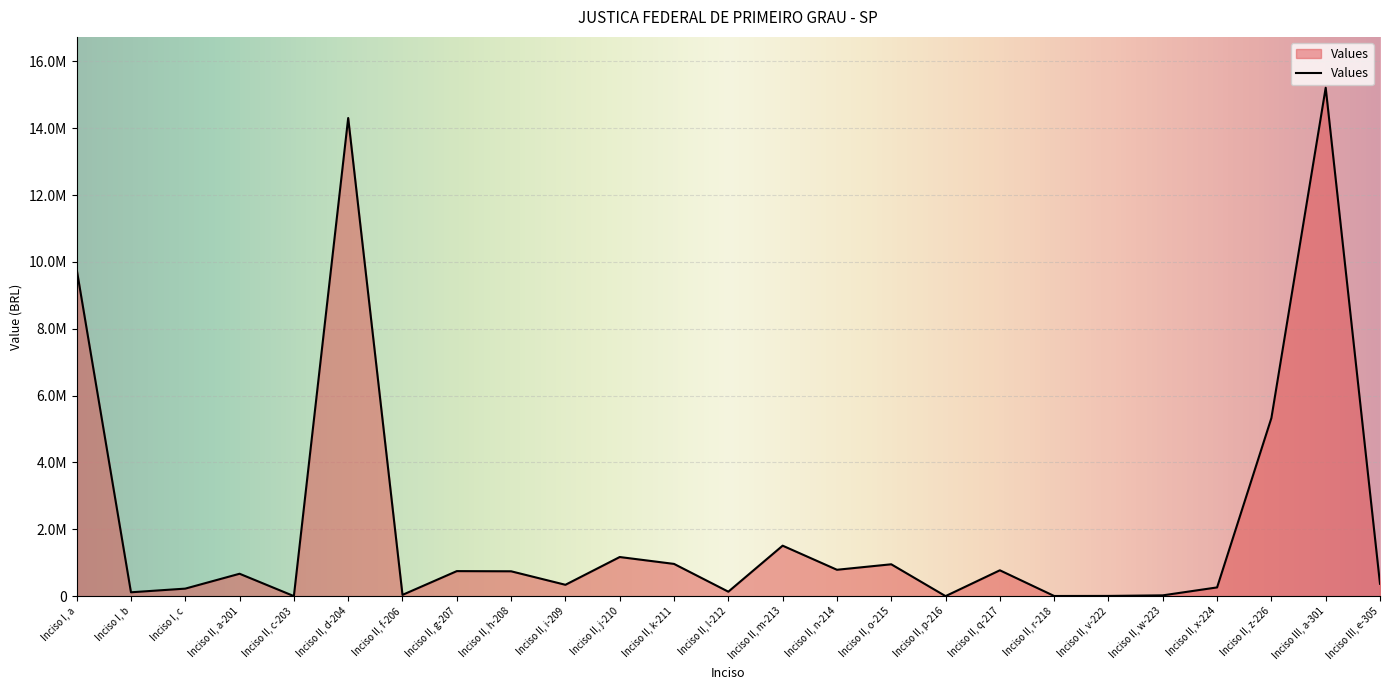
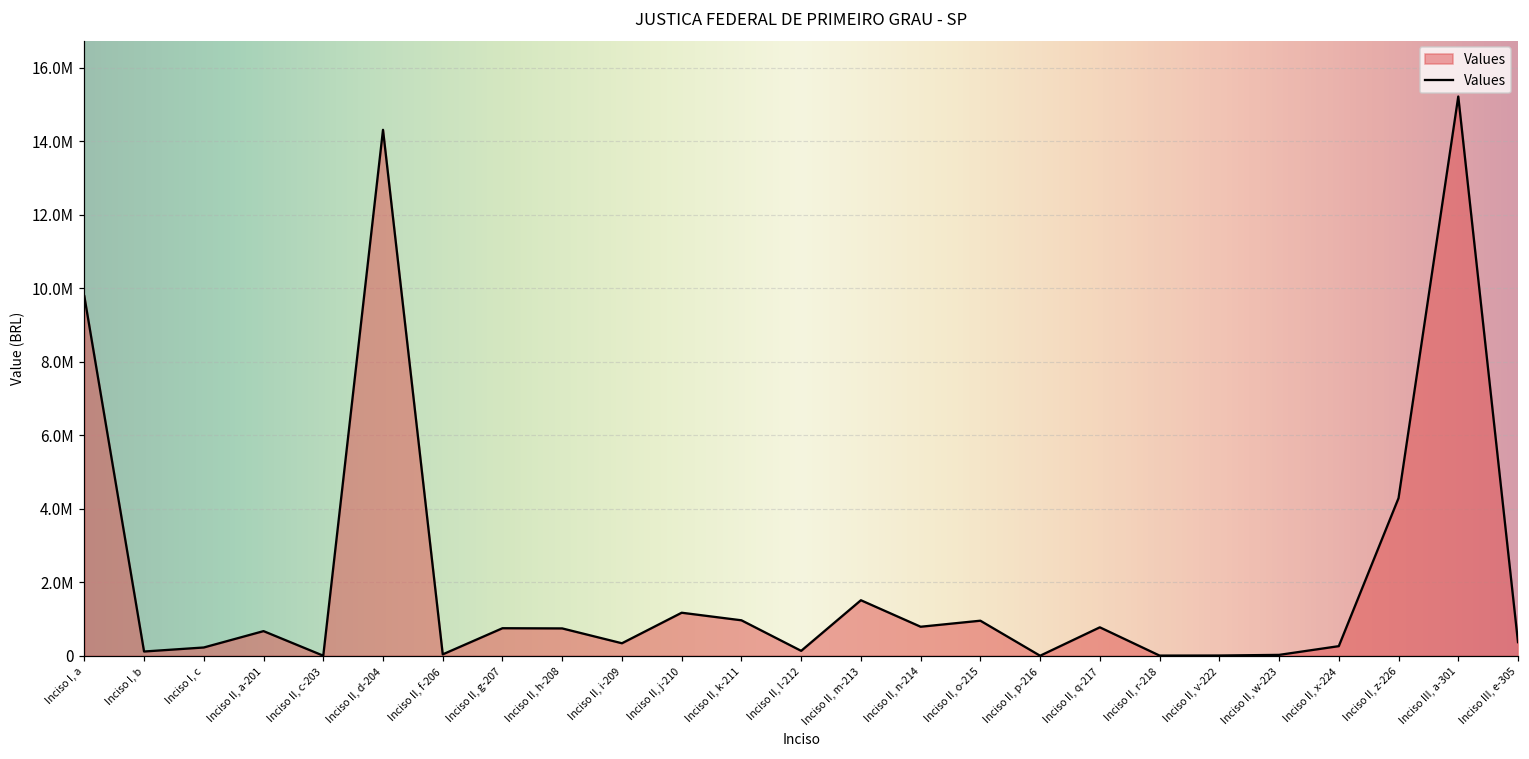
  {
    "Inciso I, a": 9800000,
    "Inciso I, b": 100000,
    "Inciso I, c": 200000,
    "Inciso II, a-201": 700000,
    "Inciso II, c-203": 0,
    "Inciso II, d-204": 14300000,
    "Inciso II, f-206": 0,
    "Inciso II, g-207": 800000,
    "Inciso II, h-208": 700000,
    "Inciso II, i-209": 300000,
    "Inciso II, j-210": 1200000,
    "Inciso II, k-211": 1000000,
    "Inciso II, l-212": 100000,
    "Inciso II, m-213": 1500000,
    "Inciso II, n-214": 800000,
    "Inciso II, o-215": 1000000,
    "Inciso II, p-216": 0,
    "Inciso II, q-217": 800000,
    "Inciso II, r-218": 0,
    "Inciso II, v-222": 0,
    "Inciso II, w-223": 0,
    "Inciso II, x-224": 300000,
-   "Inciso II, z-226": 5300000,
+   "Inciso II, z-226": 4300000,
    "Inciso III, a-301": 15200000,
    "Inciso III, e-305": 400000
  }
